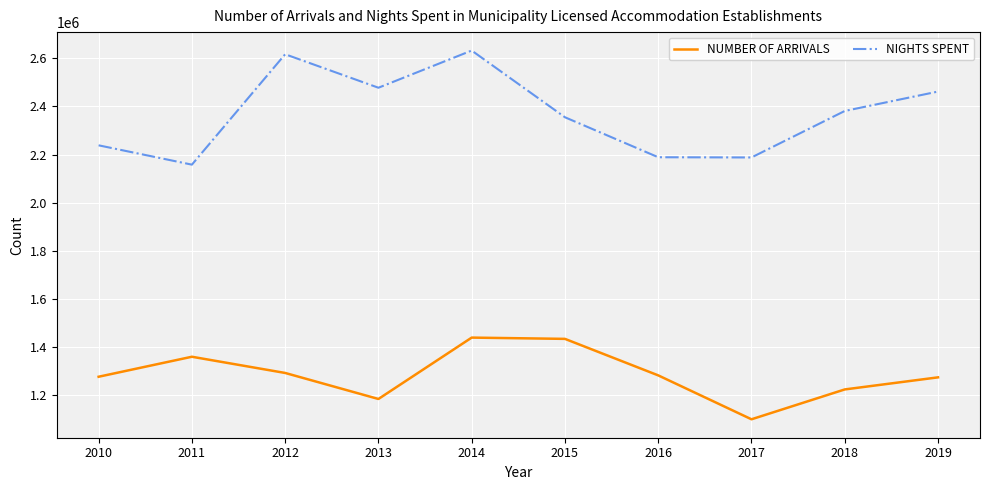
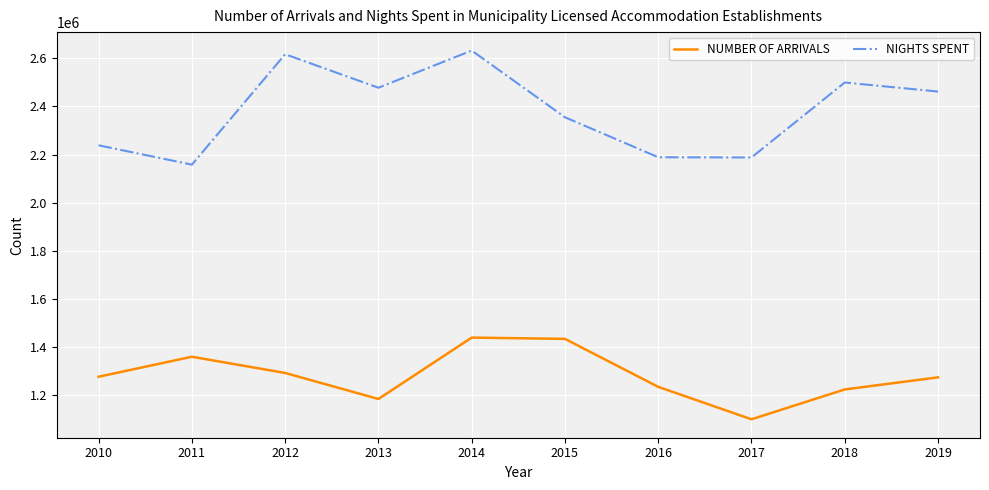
  {
    "NUMBER OF ARRIVALS": {
      "2010": 1280000,
      "2011": 1360000,
      "2012": 1290000,
      "2013": 1180000,
      "2014": 1440000,
      "2015": 1430000,
-     "2016": 1280000,
+     "2016": 1230000,
      "2017": 1100000,
      "2018": 1220000,
      "2019": 1270000
    },
    "NIGHTS SPENT": {
      "2010": 2240000,
      "2011": 2160000,
      "2012": 2620000,
      "2013": 2480000,
      "2014": 2630000,
      "2015": 2360000,
      "2016": 2190000,
      "2017": 2190000,
-     "2018": 2380000,
+     "2018": 2500000,
      "2019": 2460000
    }
  }
